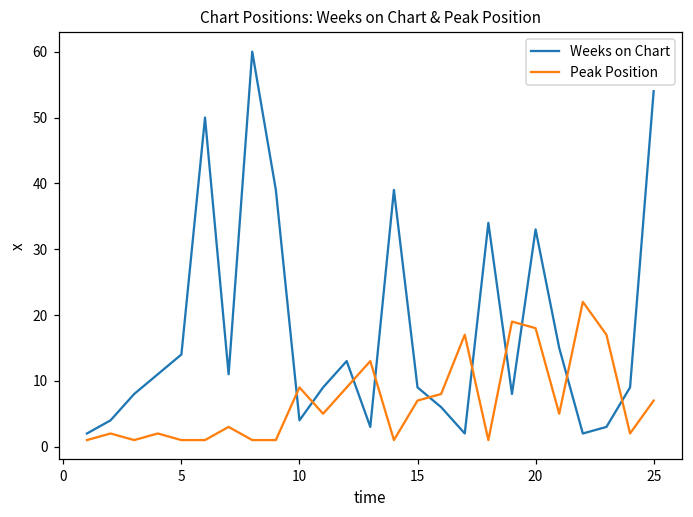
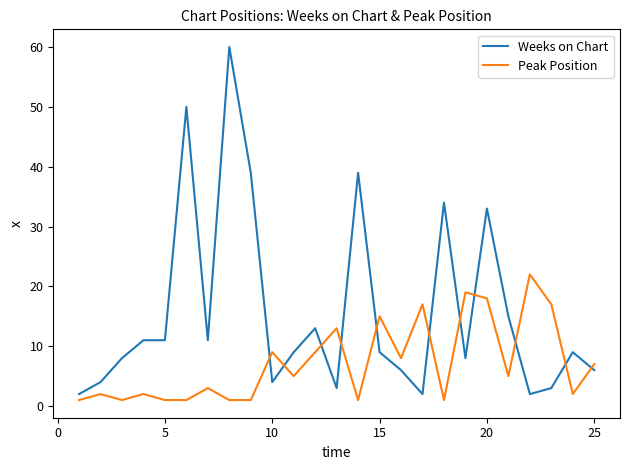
  {
    "Weeks on Chart": {
-     "5": 14,
+     "5": 11,
      "10": 4,
      "15": 9,
      "20": 33,
-     "25": 54
+     "25": 6
    },
    "Peak Position": {
      "5": 1,
      "10": 9,
-     "15": 7,
+     "15": 15,
      "20": 18,
      "25": 7
    }
  }
